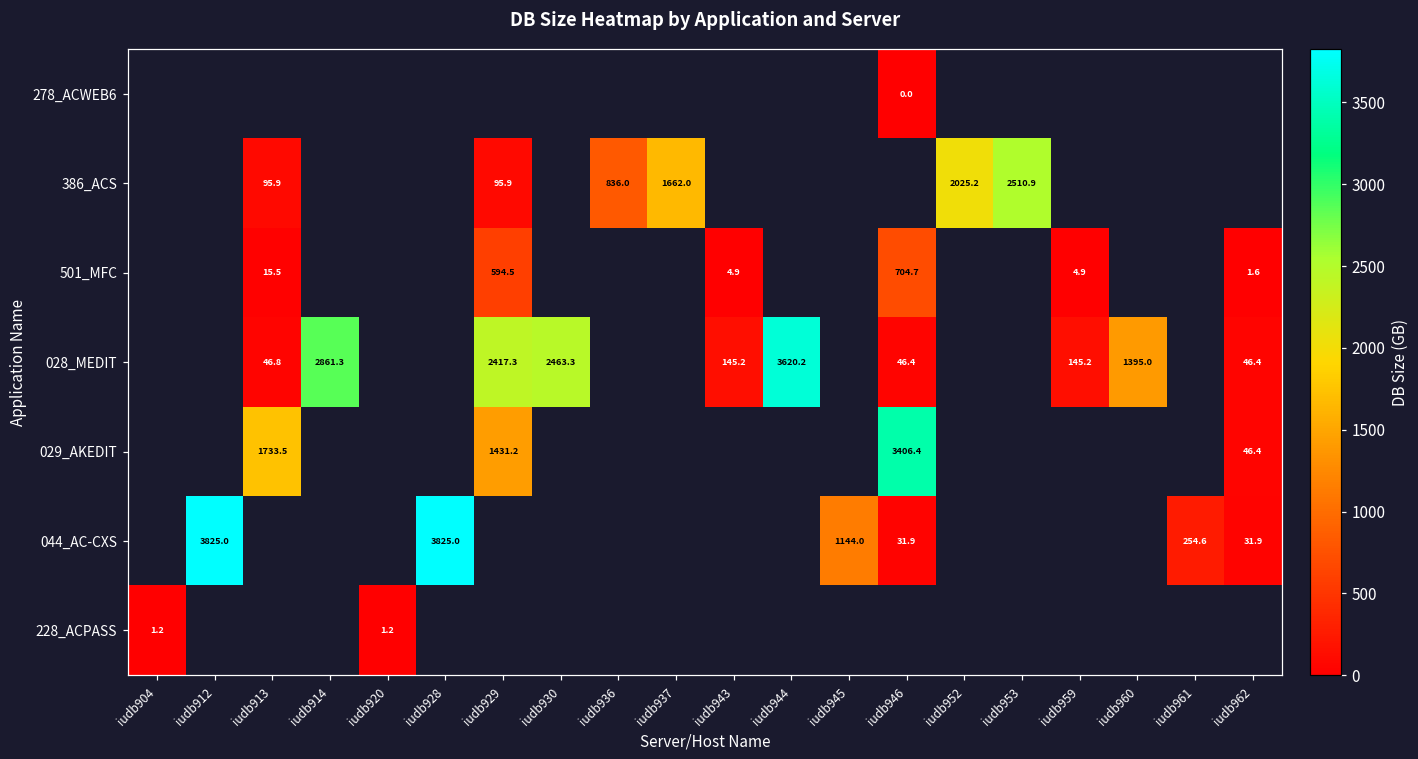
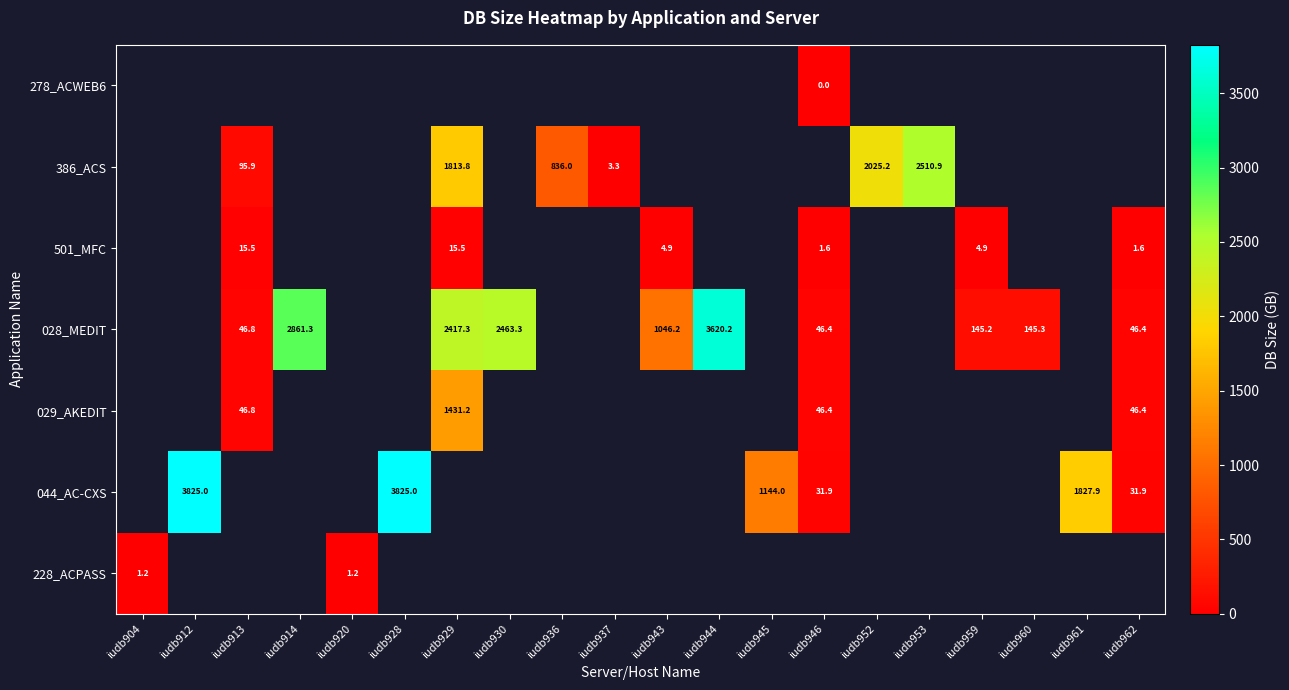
  {
    "278_ACWEB6": {
      "iudb946": 0.0
    },
    "386_ACS": {
      "iudb913": 95.9,
-     "iudb929": 95.9,
+     "iudb929": 1813.8,
      "iudb936": 836.0,
-     "iudb937": 1662.0,
+     "iudb937": 3.3,
      "iudb952": 2025.2,
      "iudb953": 2510.9
    },
    "501_MFC": {
      "iudb913": 15.5,
-     "iudb929": 594.5,
+     "iudb929": 15.5,
      "iudb943": 4.9,
-     "iudb946": 704.7,
+     "iudb946": 1.6,
      "iudb959": 4.9,
      "iudb962": 1.6
    },
    "028_MEDIT": {
      "iudb913": 46.8,
      "iudb914": 2861.3,
      "iudb929": 2417.3,
      "iudb930": 2463.3,
-     "iudb943": 145.2,
+     "iudb943": 1046.2,
      "iudb944": 3620.2,
      "iudb946": 46.4,
      "iudb959": 145.2,
-     "iudb960": 1395.0,
+     "iudb960": 145.3,
      "iudb962": 46.4
    },
    "029_AKEDIT": {
-     "iudb913": 1733.5,
+     "iudb913": 46.8,
      "iudb929": 1431.2,
-     "iudb946": 3406.4,
+     "iudb946": 46.4,
      "iudb962": 46.4
    },
    "044_AC-CXS": {
      "iudb912": 3825.0,
      "iudb928": 3825.0,
      "iudb945": 1144.0,
      "iudb946": 31.9,
-     "iudb961": 254.6,
+     "iudb961": 1827.9,
      "iudb962": 31.9
    },
    "228_ACPASS": {
      "iudb904": 1.2,
      "iudb920": 1.2
    }
  }
